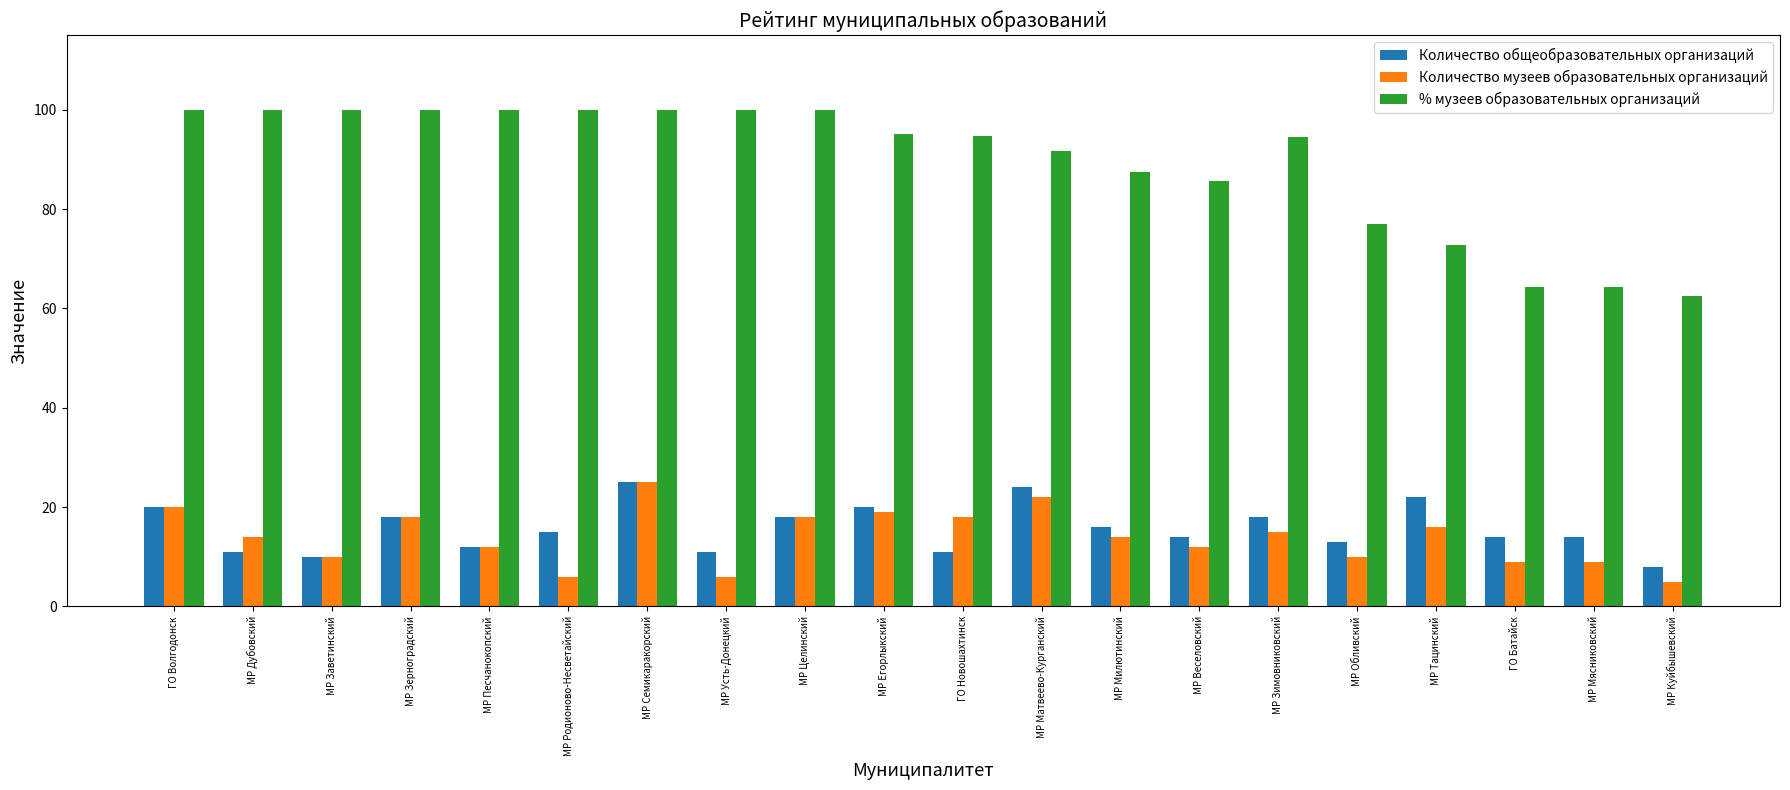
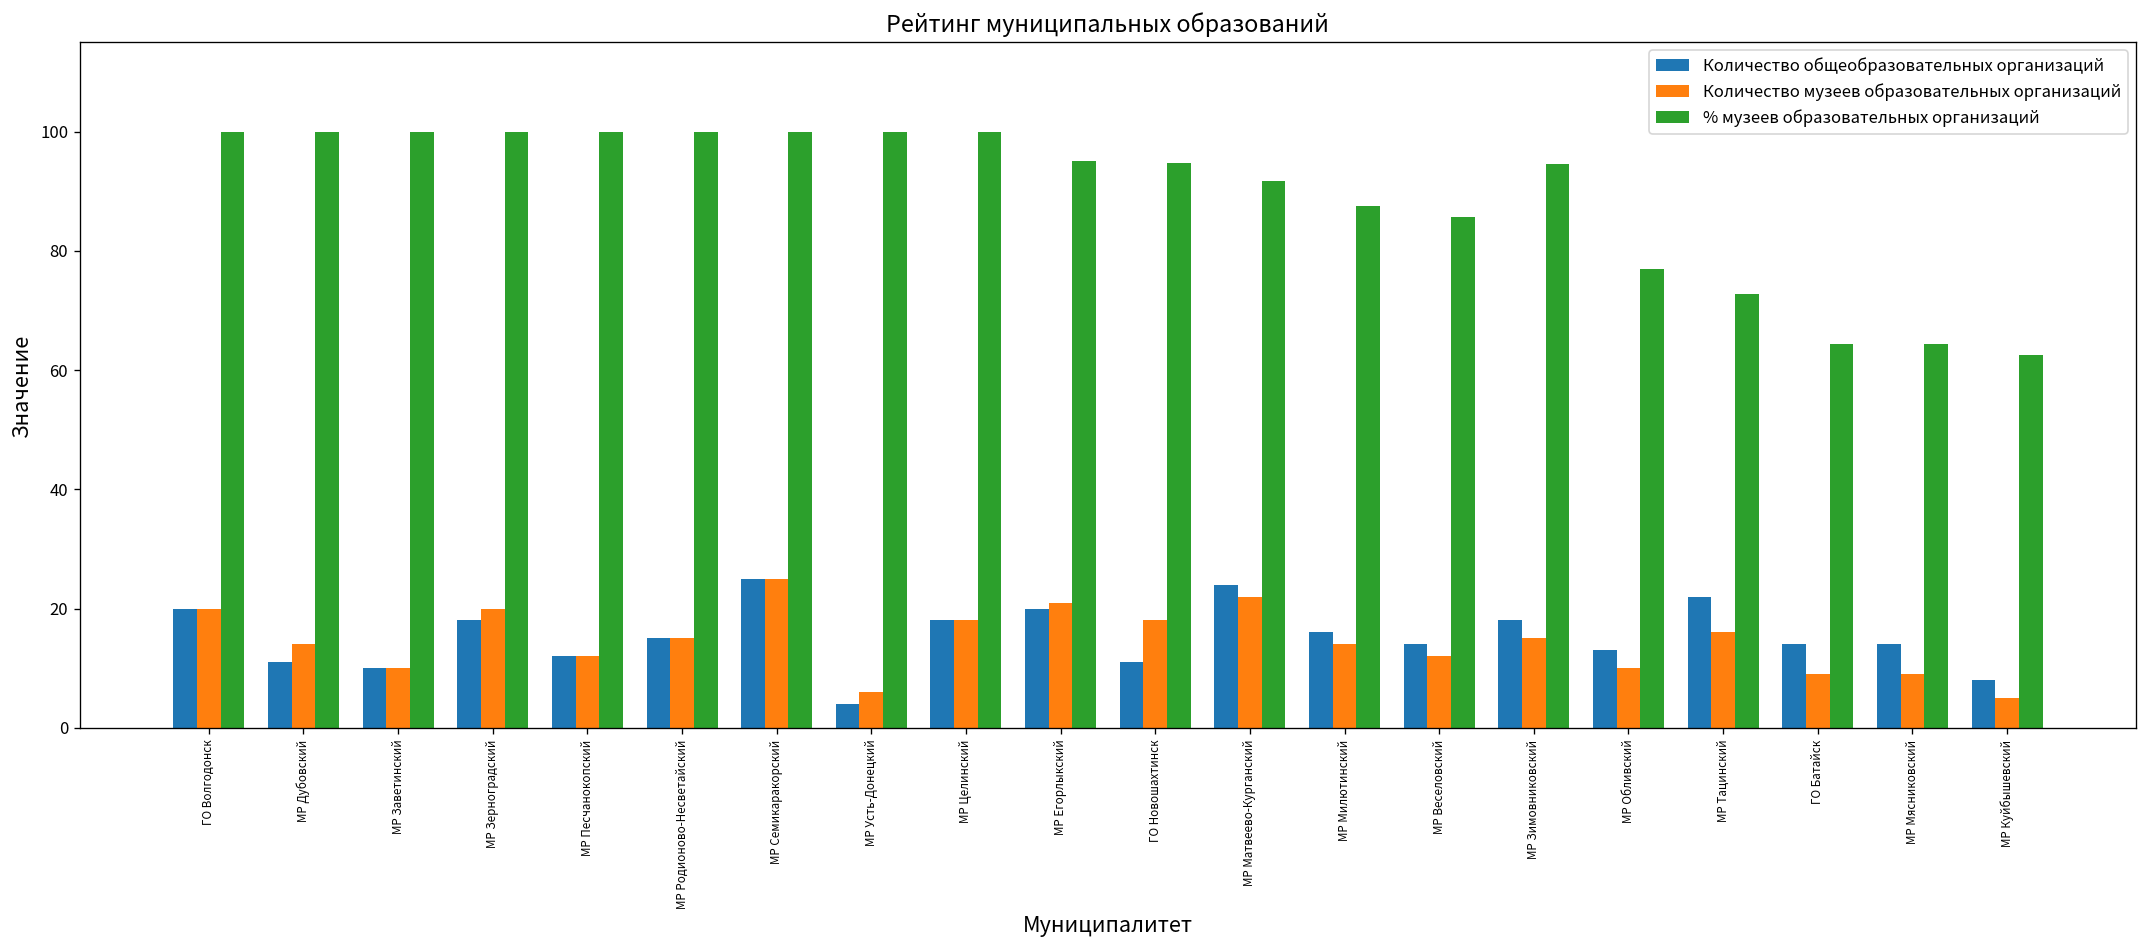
  {
    "Количество общеобразовательных организаций": {
      "ГО Волгодонск": 20,
      "МР Дубовский": 11,
      "МР Заветинский": 10,
      "МР Зерноградский": 18,
      "МР Песчанокопский": 12,
      "МР Родионово-Несветайский": 15,
      "МР Семикаракорский": 25,
-     "МР Усть-Донецкий": 11,
+     "МР Усть-Донецкий": 4,
      "МР Целинский": 18,
      "МР Егорлыкский": 20,
      "ГО Новошахтинск": 11,
      "МР Матвеево-Курганский": 24,
      "МР Милютинский": 16,
      "МР Веселовский": 14,
      "МР Зимовниковский": 18,
      "МР Обливский": 13,
      "МР Тацинский": 22,
      "ГО Батайск": 14,
      "МР Мясниковский": 14,
      "МР Куйбышевский": 8
    },
    "Количество музеев образовательных организаций": {
      "ГО Волгодонск": 20,
      "МР Дубовский": 14,
      "МР Заветинский": 10,
-     "МР Зерноградский": 18,
+     "МР Зерноградский": 20,
      "МР Песчанокопский": 12,
-     "МР Родионово-Несветайский": 6,
+     "МР Родионово-Несветайский": 15,
      "МР Семикаракорский": 25,
      "МР Усть-Донецкий": 6,
      "МР Целинский": 18,
-     "МР Егорлыкский": 19,
+     "МР Егорлыкский": 21,
      "ГО Новошахтинск": 18,
      "МР Матвеево-Курганский": 22,
      "МР Милютинский": 14,
      "МР Веселовский": 12,
      "МР Зимовниковский": 15,
      "МР Обливский": 10,
      "МР Тацинский": 16,
      "ГО Батайск": 9,
      "МР Мясниковский": 9,
      "МР Куйбышевский": 5
    },
    "% музеев образовательных организаций": {
      "ГО Волгодонск": 100,
      "МР Дубовский": 100,
      "МР Заветинский": 100,
      "МР Зерноградский": 100,
      "МР Песчанокопский": 100,
      "МР Родионово-Несветайский": 100,
      "МР Семикаракорский": 100,
      "МР Усть-Донецкий": 100,
      "МР Целинский": 100,
      "МР Егорлыкский": 95,
      "ГО Новошахтинск": 95,
      "МР Матвеево-Курганский": 92,
      "МР Милютинский": 88,
      "МР Веселовский": 86,
      "МР Зимовниковский": 94,
      "МР Обливский": 77,
      "МР Тацинский": 73,
      "ГО Батайск": 64,
      "МР Мясниковский": 64,
      "МР Куйбышевский": 63
    }
  }
